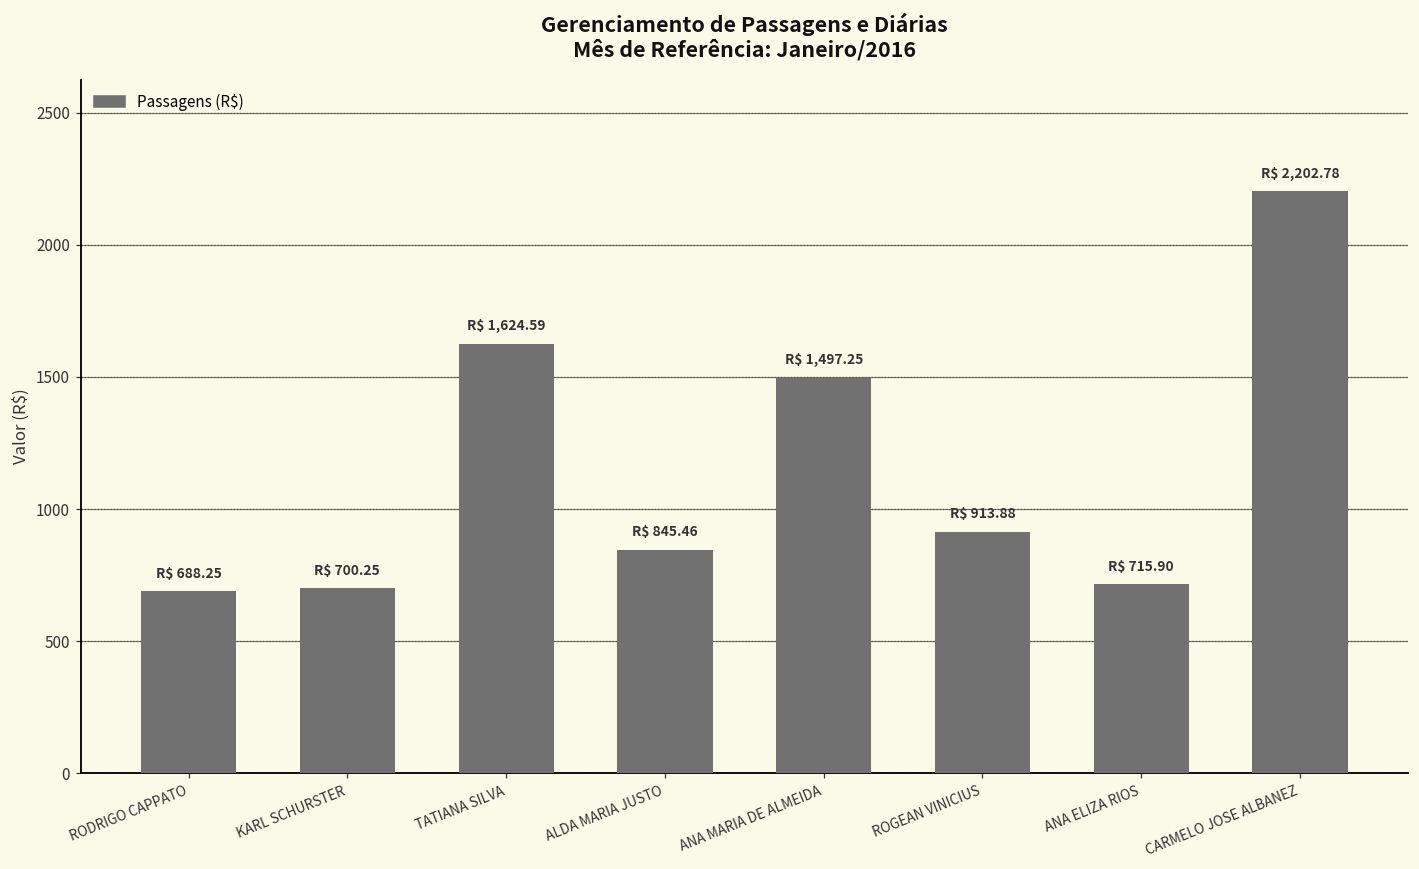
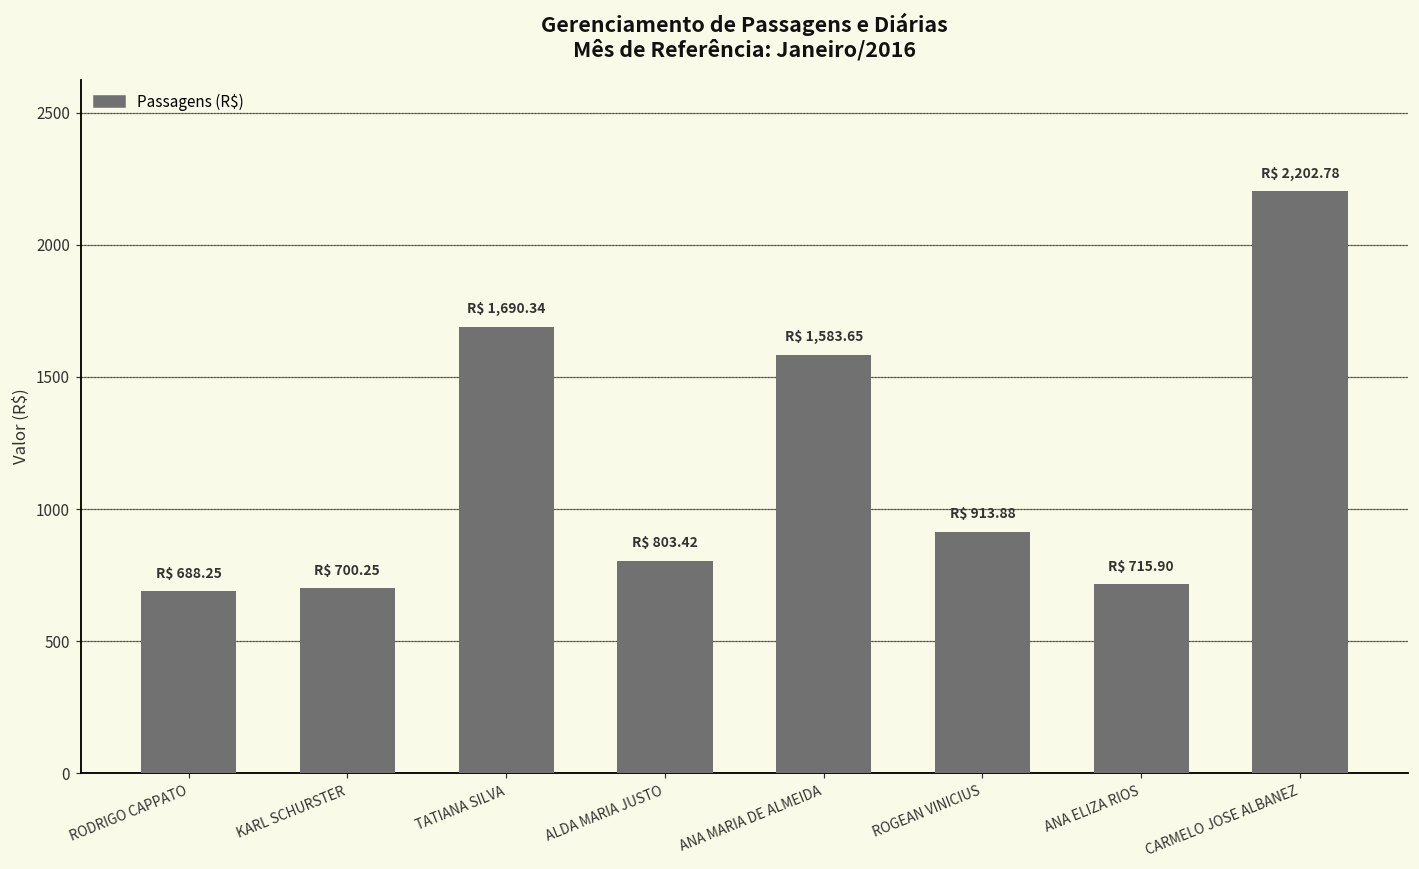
  {
    "RODRIGO CAPPATO": "688.25",
    "KARL SCHURSTER": "700.25",
-   "TATIANA SILVA": "1,624.59",
-   "ALDA MARIA JUSTO": "845.46",
-   "ANA MARIA DE ALMEIDA": "1,497.25",
+   "TATIANA SILVA": "1,690.34",
+   "ALDA MARIA JUSTO": "803.42",
+   "ANA MARIA DE ALMEIDA": "1,583.65",
    "ROGEAN VINICIUS": "913.88",
    "ANA ELIZA RIOS": "715.90",
    "CARMELO JOSE ALBANEZ": "2,202.78"
  }
